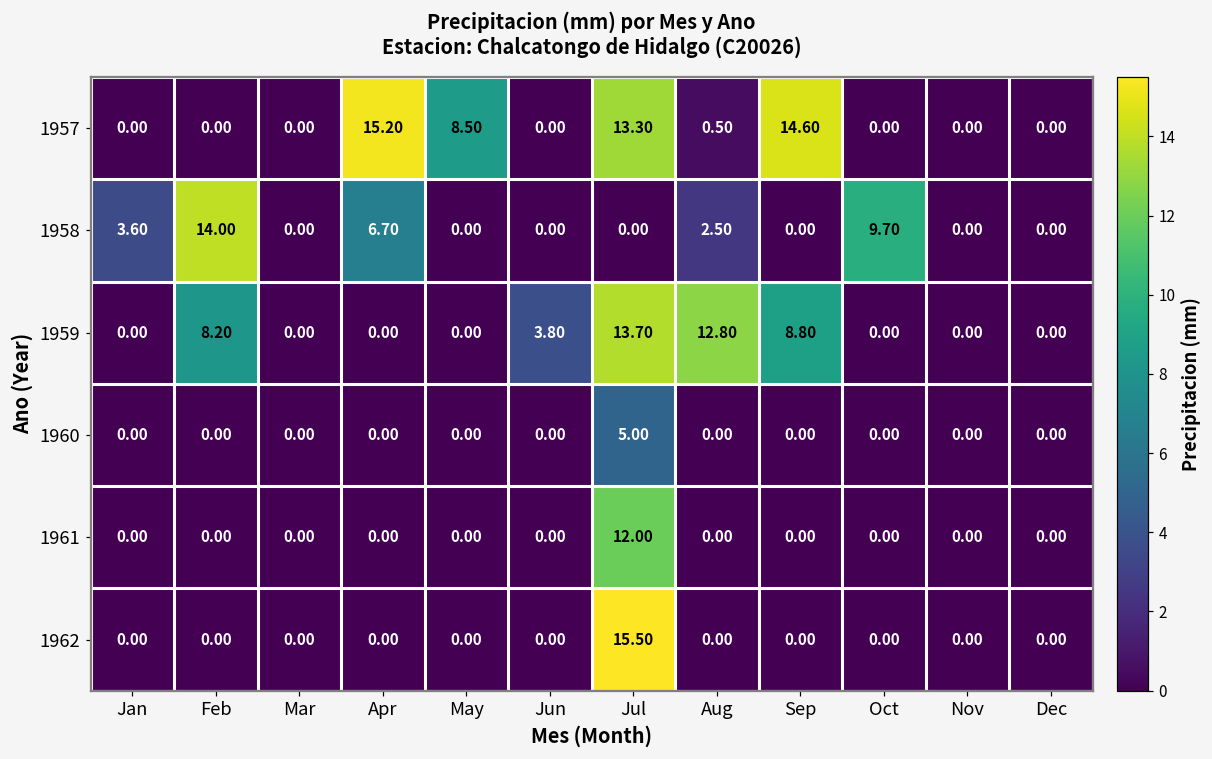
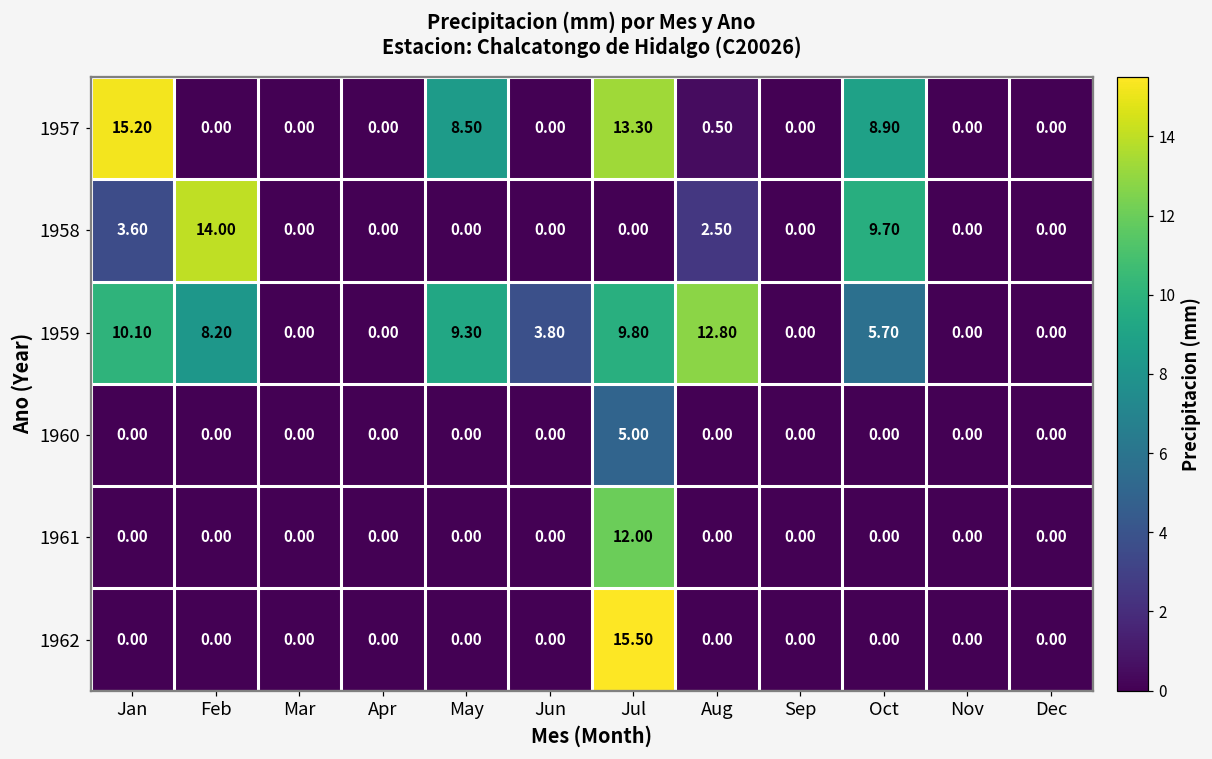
  {
    "1957": {
-     "Jan": 0.00,
+     "Jan": 15.20,
      "Feb": 0.00,
      "Mar": 0.00,
-     "Apr": 15.20,
+     "Apr": 0.00,
      "May": 8.50,
      "Jun": 0.00,
      "Jul": 13.30,
      "Aug": 0.50,
-     "Sep": 14.60,
-     "Oct": 0.00,
+     "Sep": 0.00,
+     "Oct": 8.90,
      "Nov": 0.00,
      "Dec": 0.00
    },
    "1958": {
      "Jan": 3.60,
      "Feb": 14.00,
      "Mar": 0.00,
-     "Apr": 6.70,
+     "Apr": 0.00,
      "May": 0.00,
      "Jun": 0.00,
      "Jul": 0.00,
      "Aug": 2.50,
      "Sep": 0.00,
      "Oct": 9.70,
      "Nov": 0.00,
      "Dec": 0.00
    },
    "1959": {
-     "Jan": 0.00,
+     "Jan": 10.10,
      "Feb": 8.20,
      "Mar": 0.00,
      "Apr": 0.00,
-     "May": 0.00,
+     "May": 9.30,
      "Jun": 3.80,
-     "Jul": 13.70,
+     "Jul": 9.80,
      "Aug": 12.80,
-     "Sep": 8.80,
-     "Oct": 0.00,
+     "Sep": 0.00,
+     "Oct": 5.70,
      "Nov": 0.00,
      "Dec": 0.00
    },
    "1960": {
      "Jan": 0.00,
      "Feb": 0.00,
      "Mar": 0.00,
      "Apr": 0.00,
      "May": 0.00,
      "Jun": 0.00,
      "Jul": 5.00,
      "Aug": 0.00,
      "Sep": 0.00,
      "Oct": 0.00,
      "Nov": 0.00,
      "Dec": 0.00
    },
    "1961": {
      "Jan": 0.00,
      "Feb": 0.00,
      "Mar": 0.00,
      "Apr": 0.00,
      "May": 0.00,
      "Jun": 0.00,
      "Jul": 12.00,
      "Aug": 0.00,
      "Sep": 0.00,
      "Oct": 0.00,
      "Nov": 0.00,
      "Dec": 0.00
    },
    "1962": {
      "Jan": 0.00,
      "Feb": 0.00,
      "Mar": 0.00,
      "Apr": 0.00,
      "May": 0.00,
      "Jun": 0.00,
      "Jul": 15.50,
      "Aug": 0.00,
      "Sep": 0.00,
      "Oct": 0.00,
      "Nov": 0.00,
      "Dec": 0.00
    }
  }
